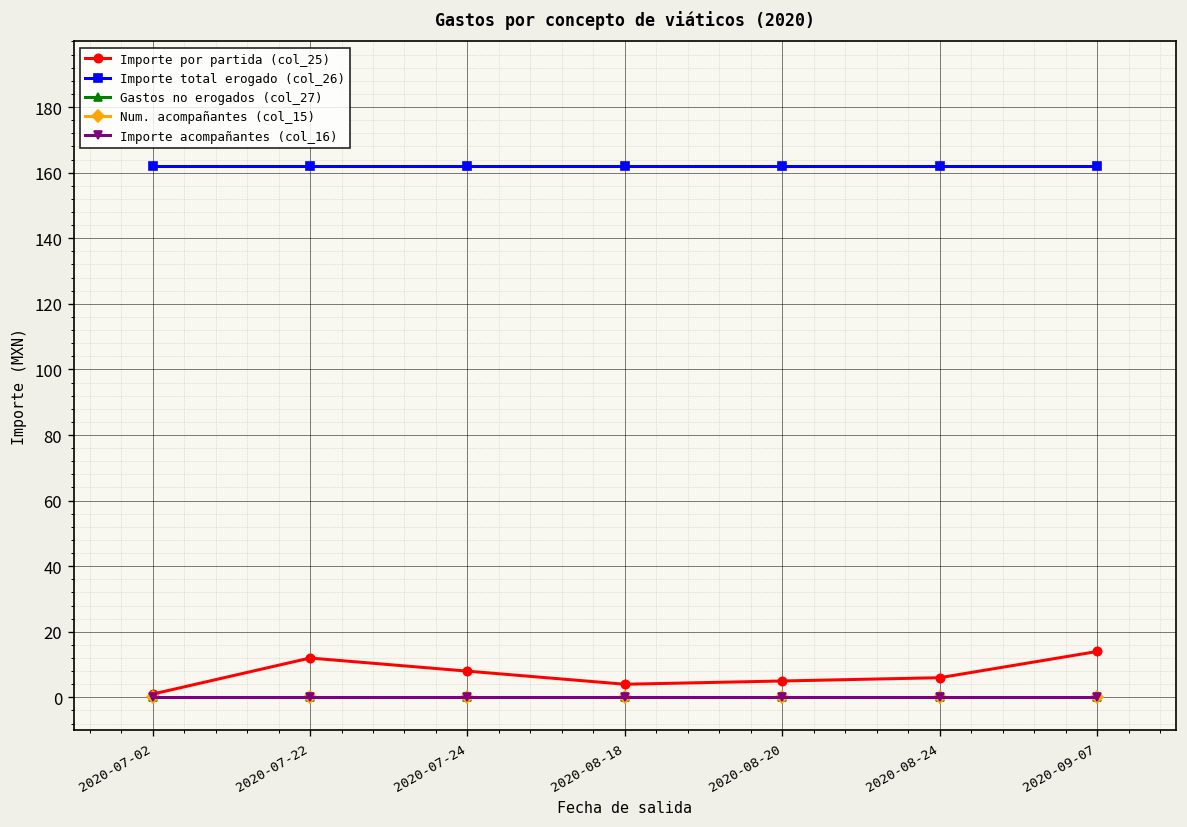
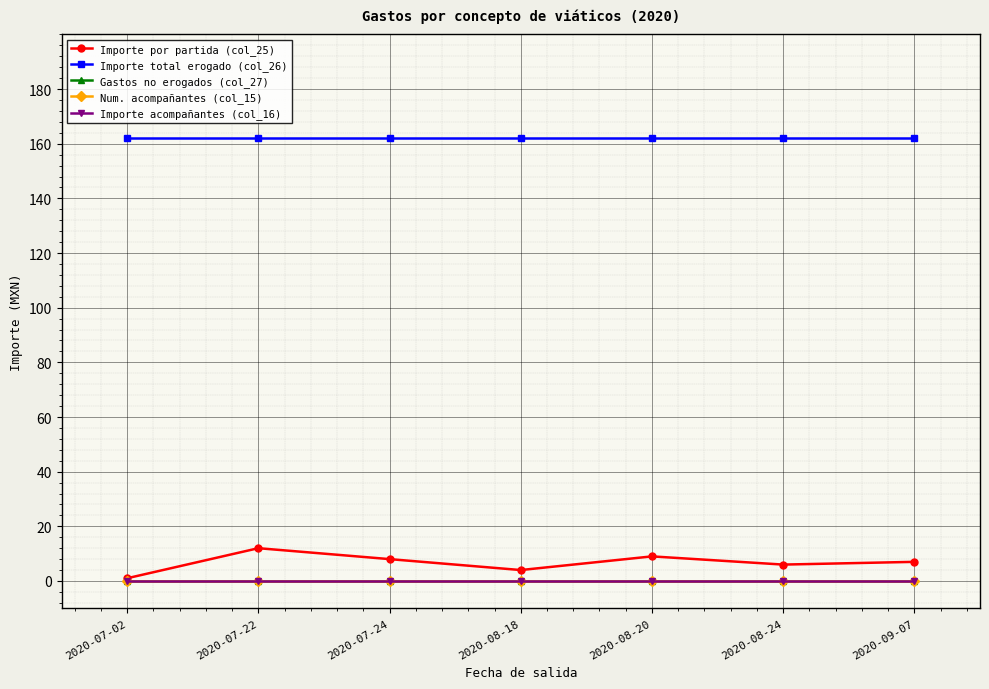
  {
    "Importe por partida (col_25)": {
      "2020-07-02": 1,
      "2020-07-22": 12,
      "2020-07-24": 8,
      "2020-08-18": 4,
-     "2020-08-20": 5,
+     "2020-08-20": 9,
      "2020-08-24": 6,
-     "2020-09-07": 14
+     "2020-09-07": 7
    },
    "Importe total erogado (col_26)": {
      "2020-07-02": 162,
      "2020-07-22": 162,
      "2020-07-24": 162,
      "2020-08-18": 162,
      "2020-08-20": 162,
      "2020-08-24": 162,
      "2020-09-07": 162
    },
    "Importe acompañantes (col_16)": {
      "2020-07-02": 0,
      "2020-07-22": 0,
      "2020-07-24": 0,
      "2020-08-18": 0,
      "2020-08-20": 0,
      "2020-08-24": 0,
      "2020-09-07": 0
    }
  }
